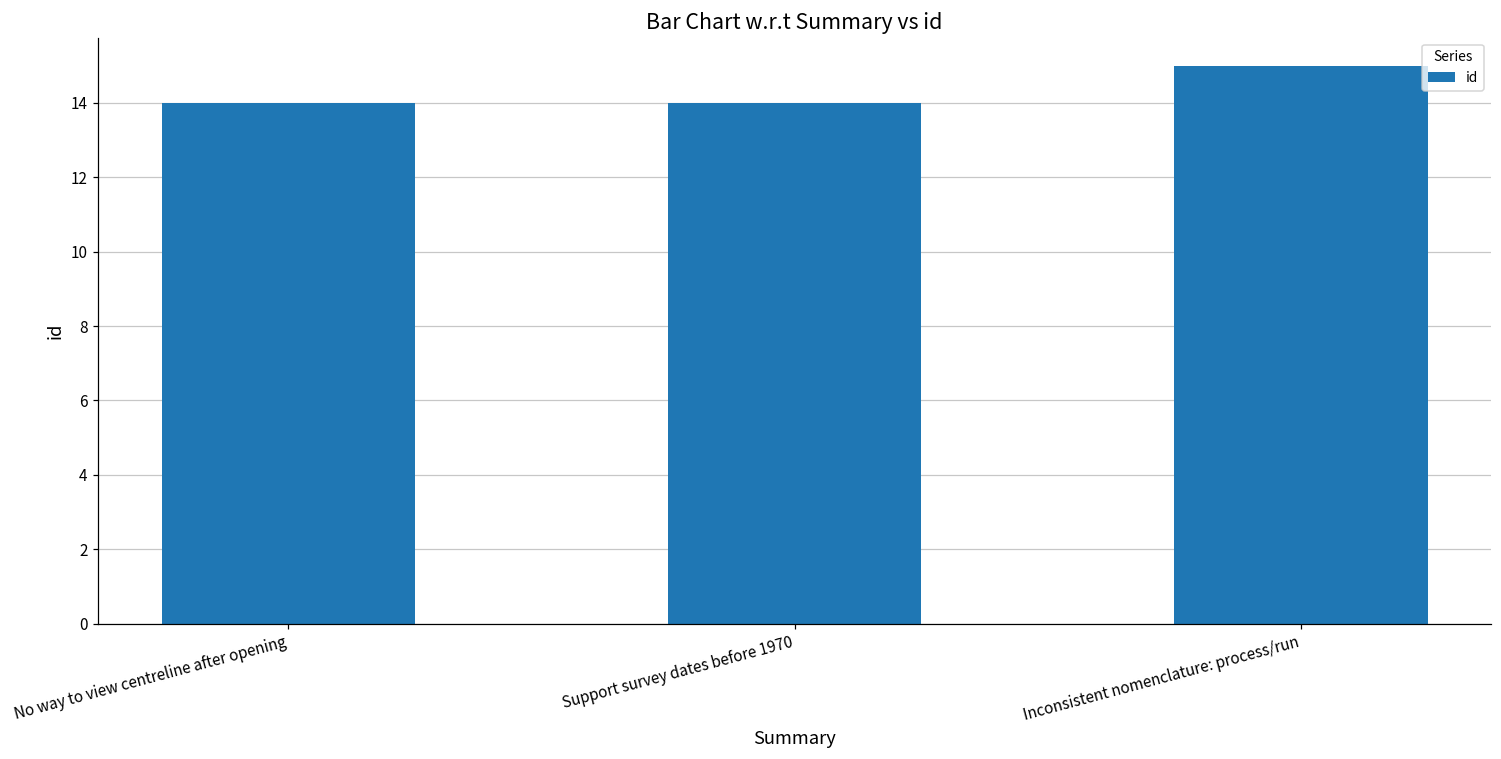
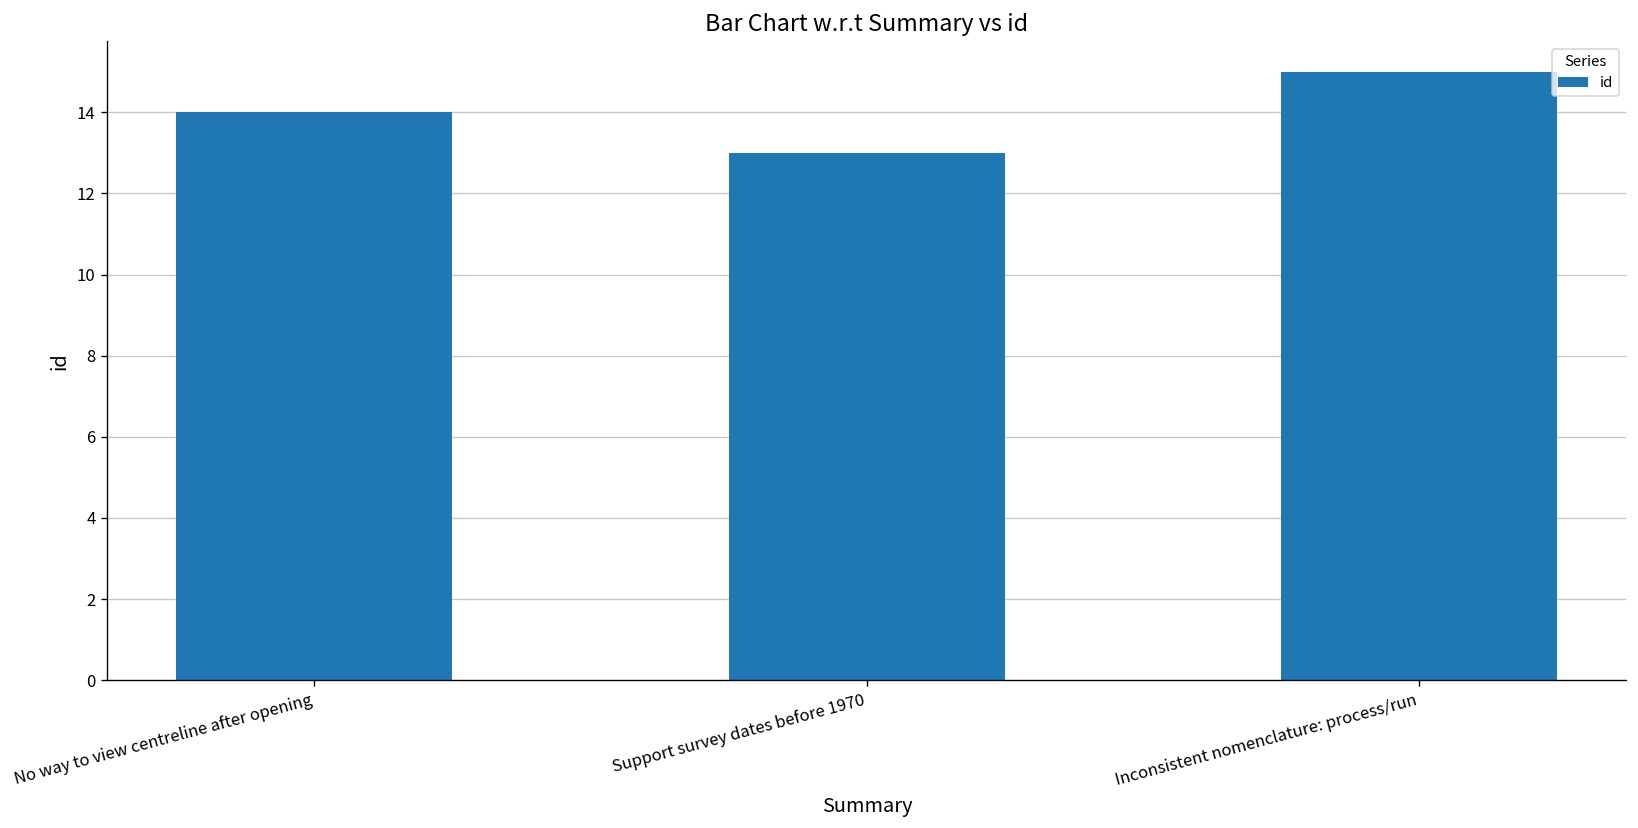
  {
    "No way to view centreline after opening": 14,
-   "Support survey dates before 1970": 14,
+   "Support survey dates before 1970": 13,
    "Inconsistent nomenclature: process/run": 15
  }
